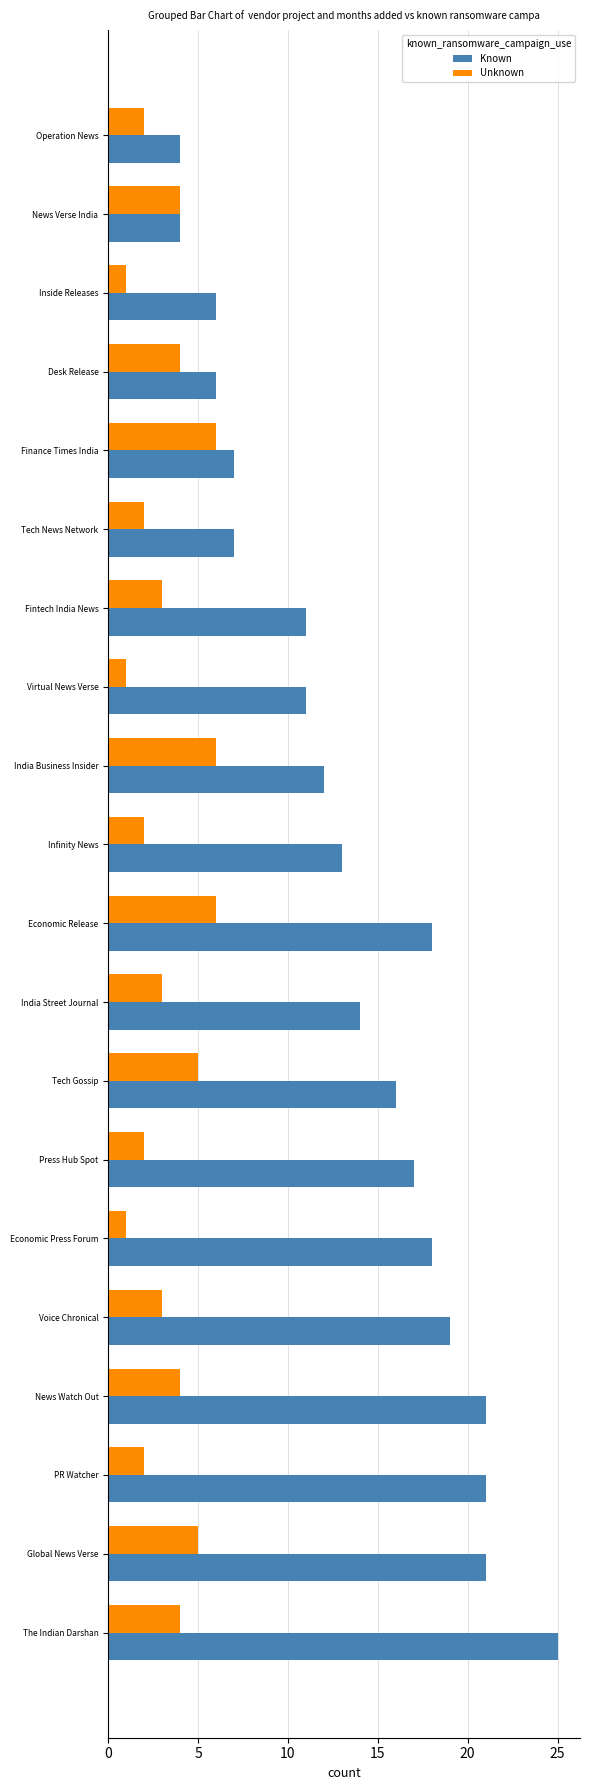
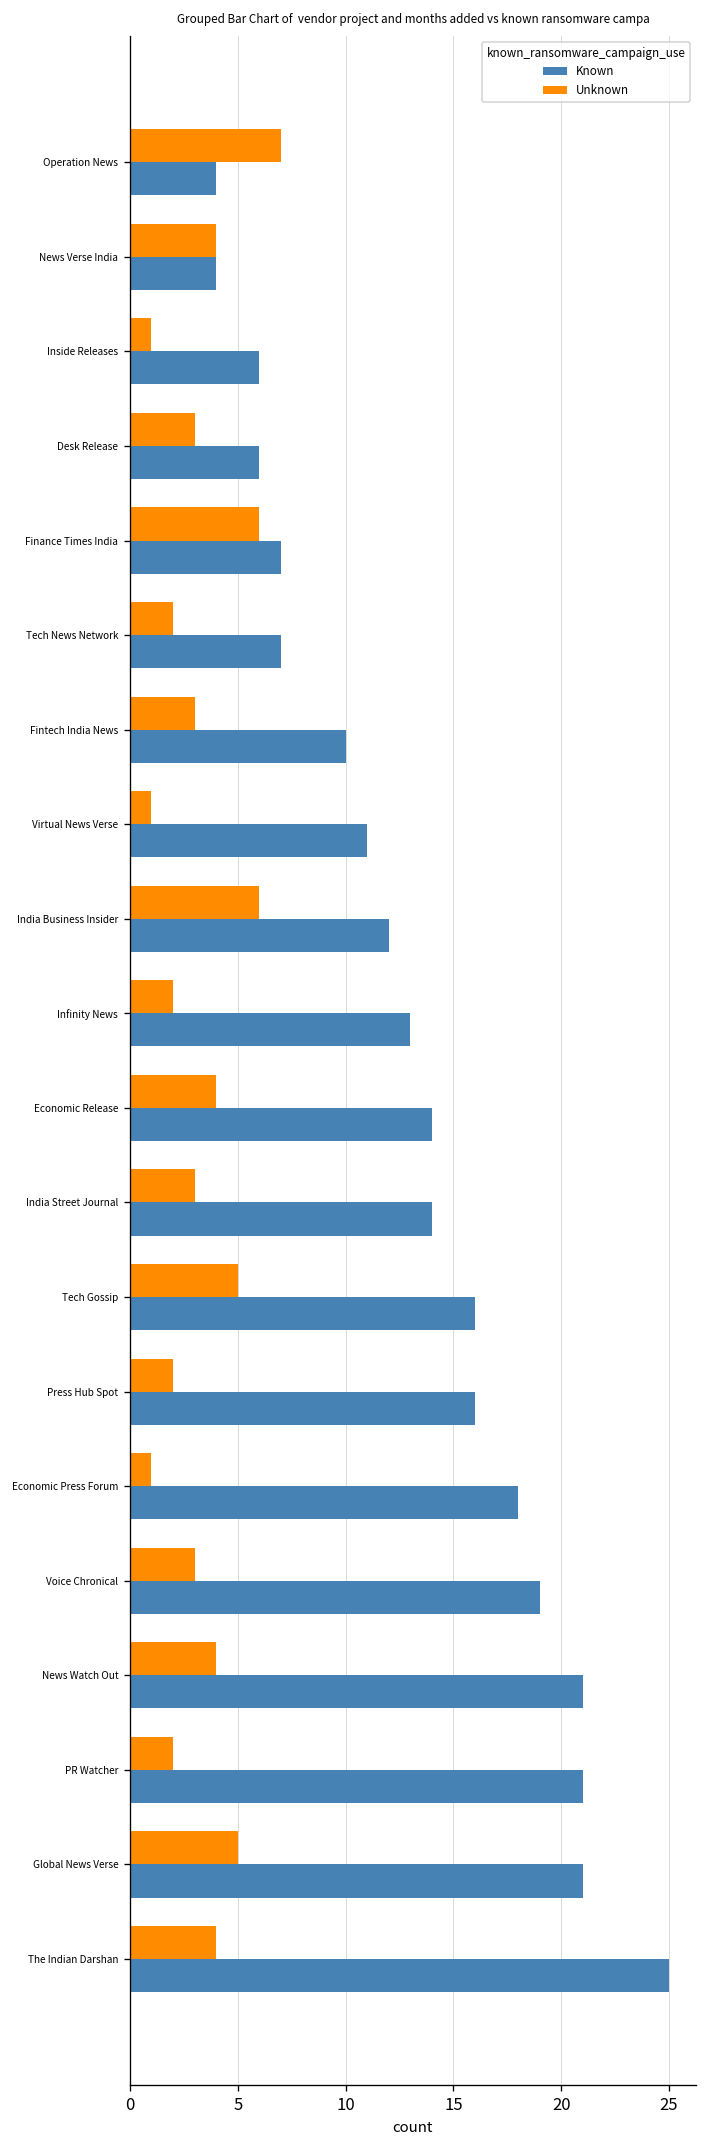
  {
    "Known": {
      "Operation News": 4,
      "News Verse India": 4,
      "Inside Releases": 6,
      "Desk Release": 6,
      "Finance Times India": 7,
      "Tech News Network": 7,
-     "Fintech India News": 11,
+     "Fintech India News": 10,
      "Virtual News Verse": 11,
      "India Business Insider": 12,
      "Infinity News": 13,
-     "Economic Release": 18,
+     "Economic Release": 14,
      "India Street Journal": 14,
      "Tech Gossip": 16,
-     "Press Hub Spot": 17,
+     "Press Hub Spot": 16,
      "Economic Press Forum": 18,
      "Voice Chronical": 19,
      "News Watch Out": 21,
      "PR Watcher": 21,
      "Global News Verse": 21,
      "The Indian Darshan": 25
    },
    "Unknown": {
-     "Operation News": 2,
+     "Operation News": 7,
      "News Verse India": 4,
      "Inside Releases": 1,
-     "Desk Release": 4,
+     "Desk Release": 3,
      "Finance Times India": 6,
      "Tech News Network": 2,
      "Fintech India News": 3,
      "Virtual News Verse": 1,
      "India Business Insider": 6,
      "Infinity News": 2,
-     "Economic Release": 6,
+     "Economic Release": 4,
      "India Street Journal": 3,
      "Tech Gossip": 5,
      "Press Hub Spot": 2,
      "Economic Press Forum": 1,
      "Voice Chronical": 3,
      "News Watch Out": 4,
      "PR Watcher": 2,
      "Global News Verse": 5,
      "The Indian Darshan": 4
    }
  }
